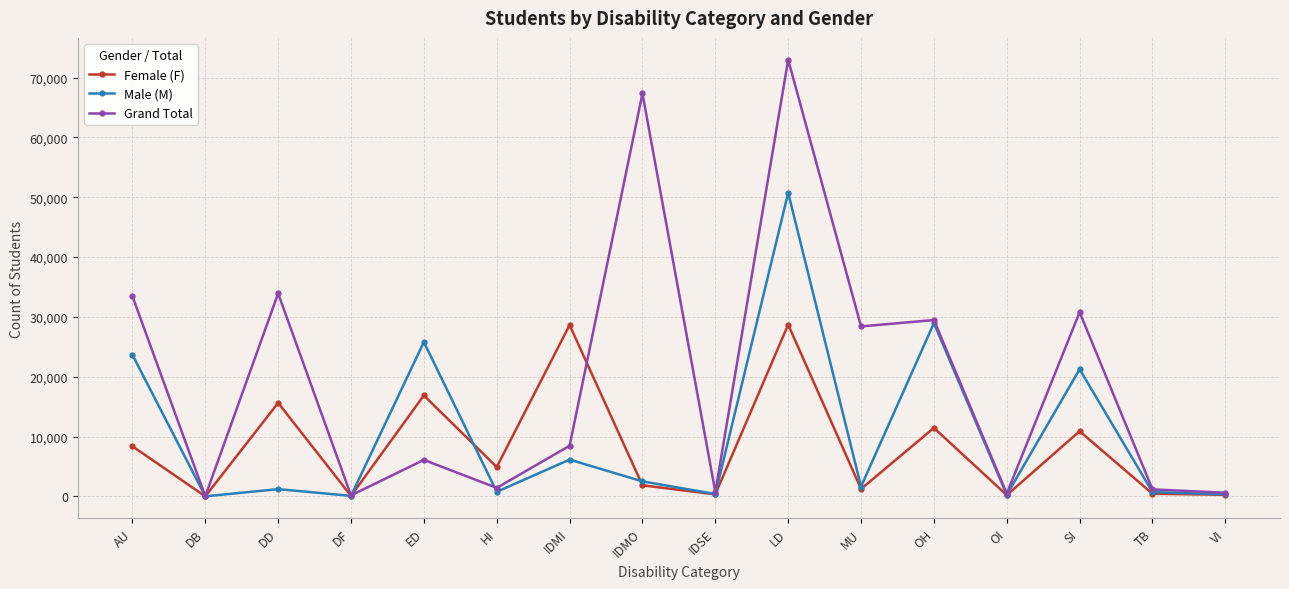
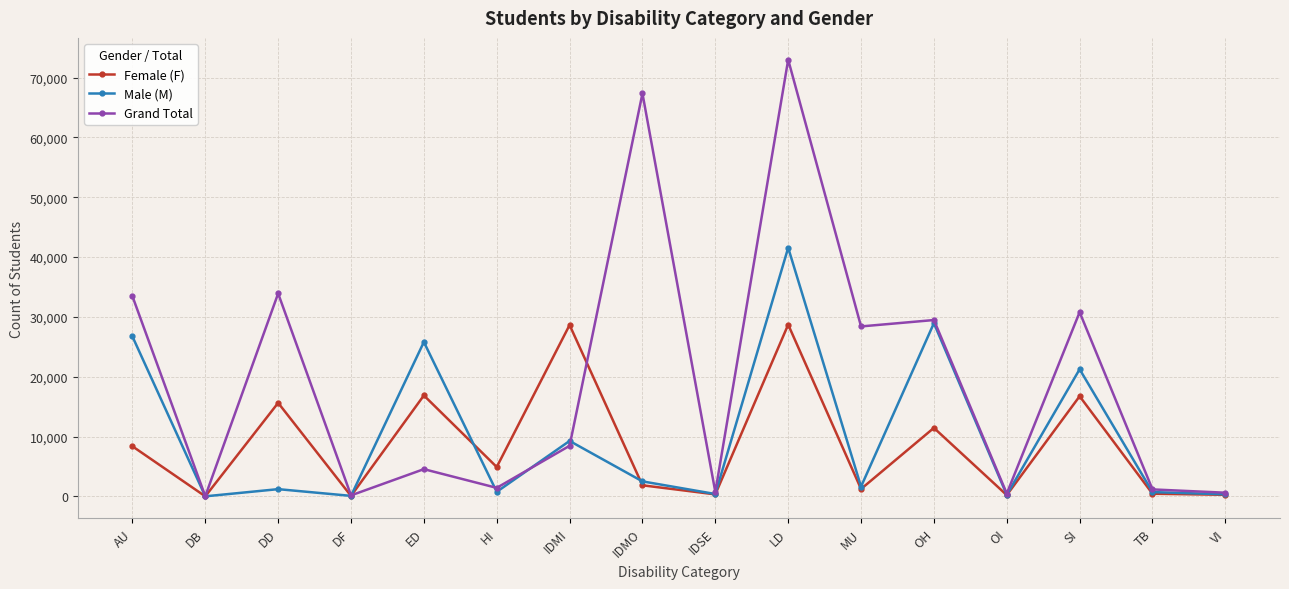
  {
    "Female (F)": {
      "AU": "8,000",
      "DD": "16,000",
      "ED": "17,000",
      "HI": "5,000",
      "IDMI": "29,000",
      "IDMO": "2,000",
      "LD": "29,000",
      "OH": "11,000",
-     "SI": "11,000"
+     "SI": "17,000"
    },
    "Male (M)": {
-     "AU": "24,000",
+     "AU": "27,000",
      "DD": "1,000",
      "ED": "26,000",
      "HI": "1,000",
-     "IDMI": "6,000",
+     "IDMI": "9,000",
      "IDMO": "3,000",
-     "LD": "51,000",
+     "LD": "42,000",
      "OH": "29,000",
      "SI": "21,000"
    },
    "Grand Total": {
      "AU": "33,000",
      "DD": "34,000",
-     "ED": "6,000",
+     "ED": "5,000",
      "HI": "1,000",
      "IDMI": "8,000",
      "IDMO": "67,000",
      "LD": "73,000",
      "MU": "28,000",
      "OH": "29,000",
      "SI": "31,000",
      "TB": "1,000"
    }
  }
